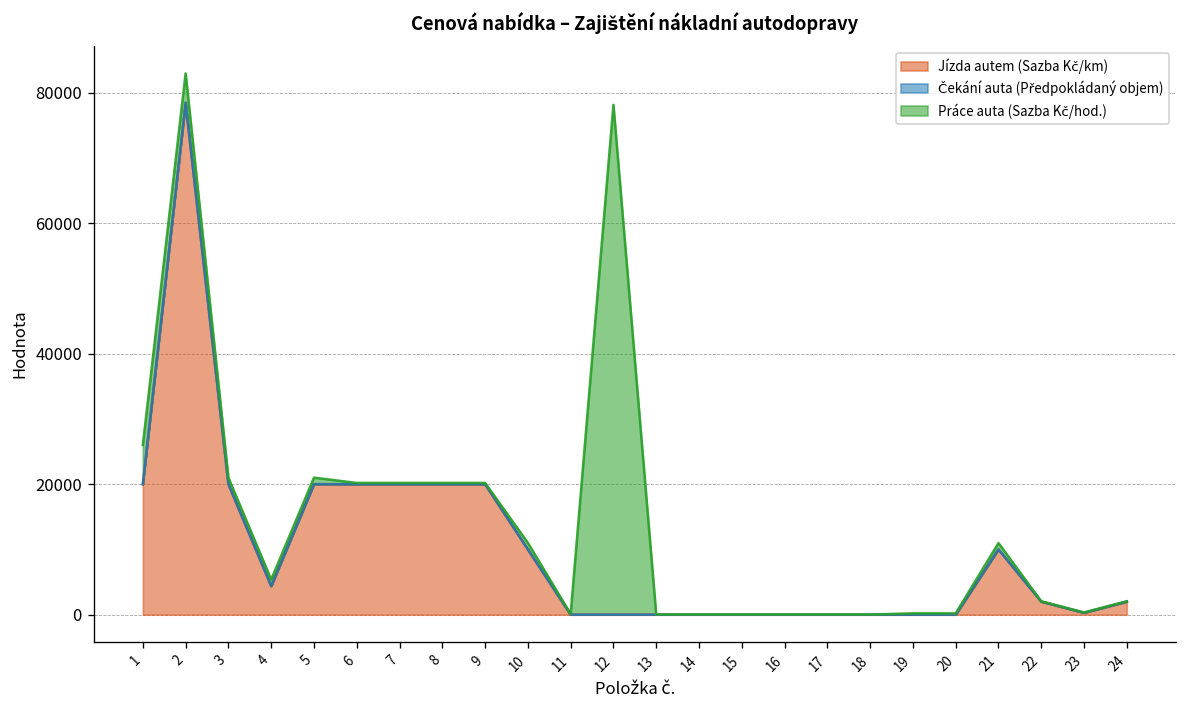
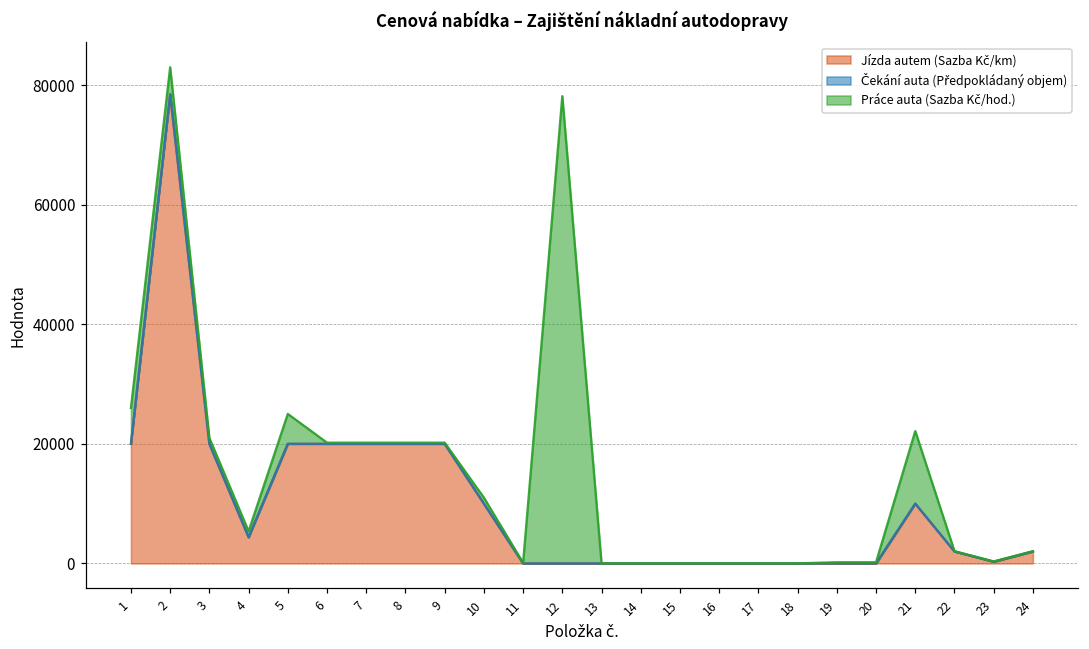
  {
    "Čekání auta (Předpokládaný objem)": {
      "1": 20000,
      "2": 78000,
      "3": 20000,
      "4": 4000,
      "5": 20000,
      "10": 10000,
      "12": 0,
      "21": 10000
    },
    "Práce auta (Sazba Kč/hod.)": {
      "1": 6000,
      "2": 5000,
      "3": 1000,
      "4": 1000,
-     "5": 1000,
+     "5": 5000,
      "10": 1000,
      "12": 78000,
-     "21": 1000
+     "21": 12000
    }
  }
